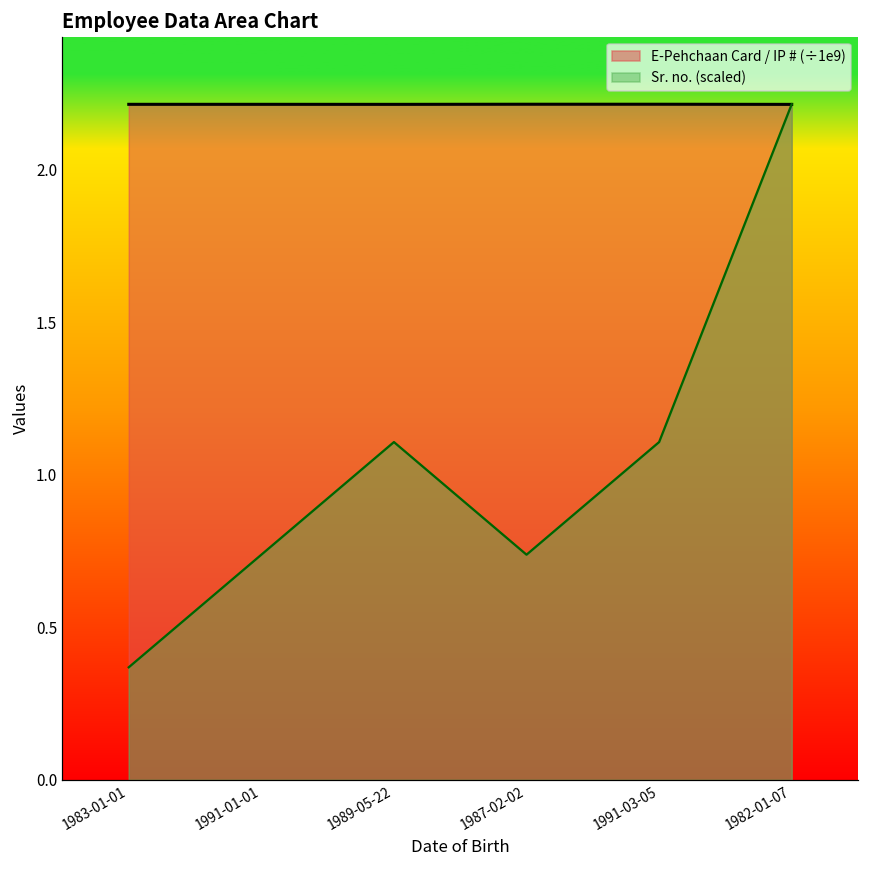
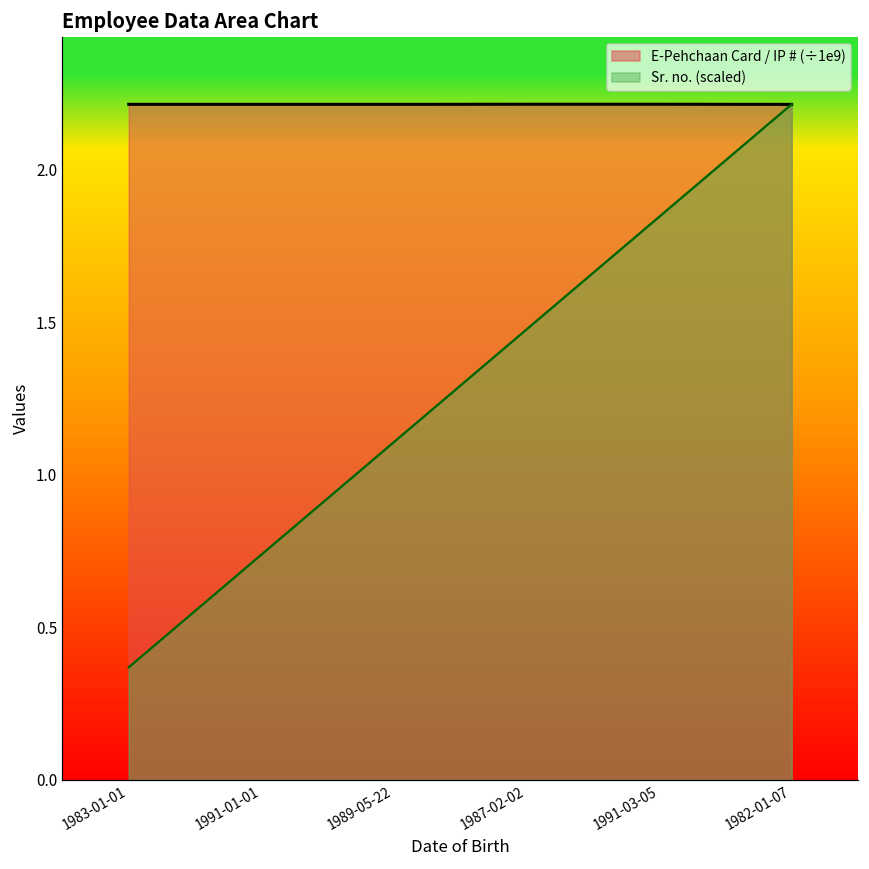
  {
    "E-Pehchaan Card / IP # (÷1e9)": {
      "1983-01-01": 2.21,
      "1991-01-01": 2.21,
      "1989-05-22": 2.21,
      "1987-02-02": 2.21,
      "1991-03-05": 2.21
    },
    "Sr. no. (scaled)": {
      "1983-01-01": 0.37,
      "1991-01-01": 0.74,
      "1989-05-22": 1.11,
-     "1987-02-02": 0.74,
-     "1991-03-05": 1.11
+     "1987-02-02": 1.48,
+     "1991-03-05": 1.85
    }
  }
